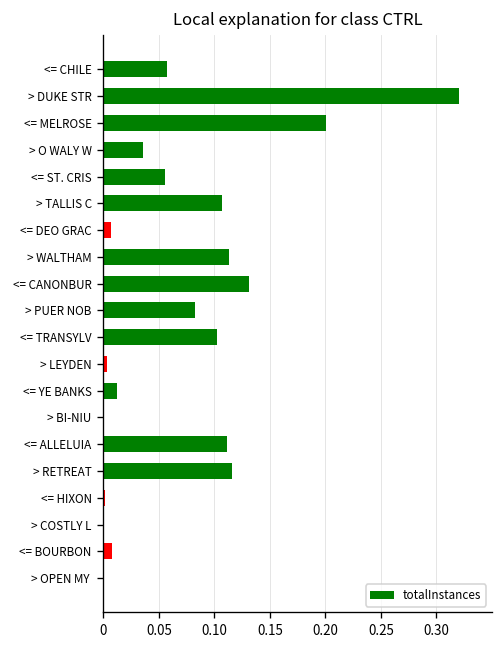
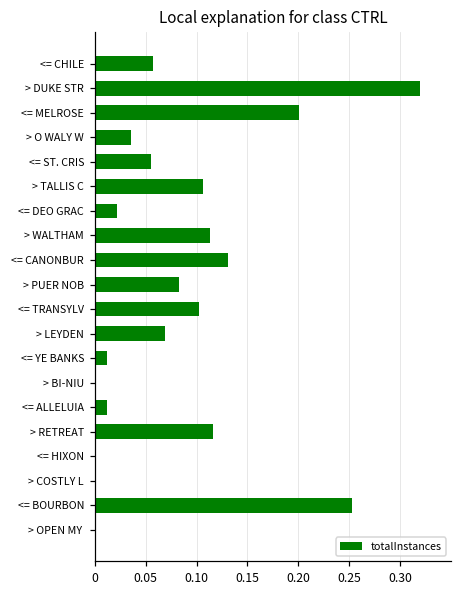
  {
    "<= CHILE": 0.06,
    "> DUKE STR": 0.32,
    "<= MELROSE": 0.20,
    "> O WALY W": 0.04,
    "<= ST. CRIS": 0.06,
    "> TALLIS C": 0.11,
-   "<= DEO GRAC": 0.01,
+   "<= DEO GRAC": 0.02,
    "> WALTHAM": 0.11,
    "<= CANONBUR": 0.13,
    "> PUER NOB": 0.08,
    "<= TRANSYLV": 0.10,
-   "> LEYDEN": 0.00,
+   "> LEYDEN": 0.07,
    "<= YE BANKS": 0.01,
-   "<= ALLELUIA": 0.11,
+   "<= ALLELUIA": 0.01,
    "> RETREAT": 0.12,
-   "<= BOURBON": 0.01
+   "<= BOURBON": 0.25
  }
